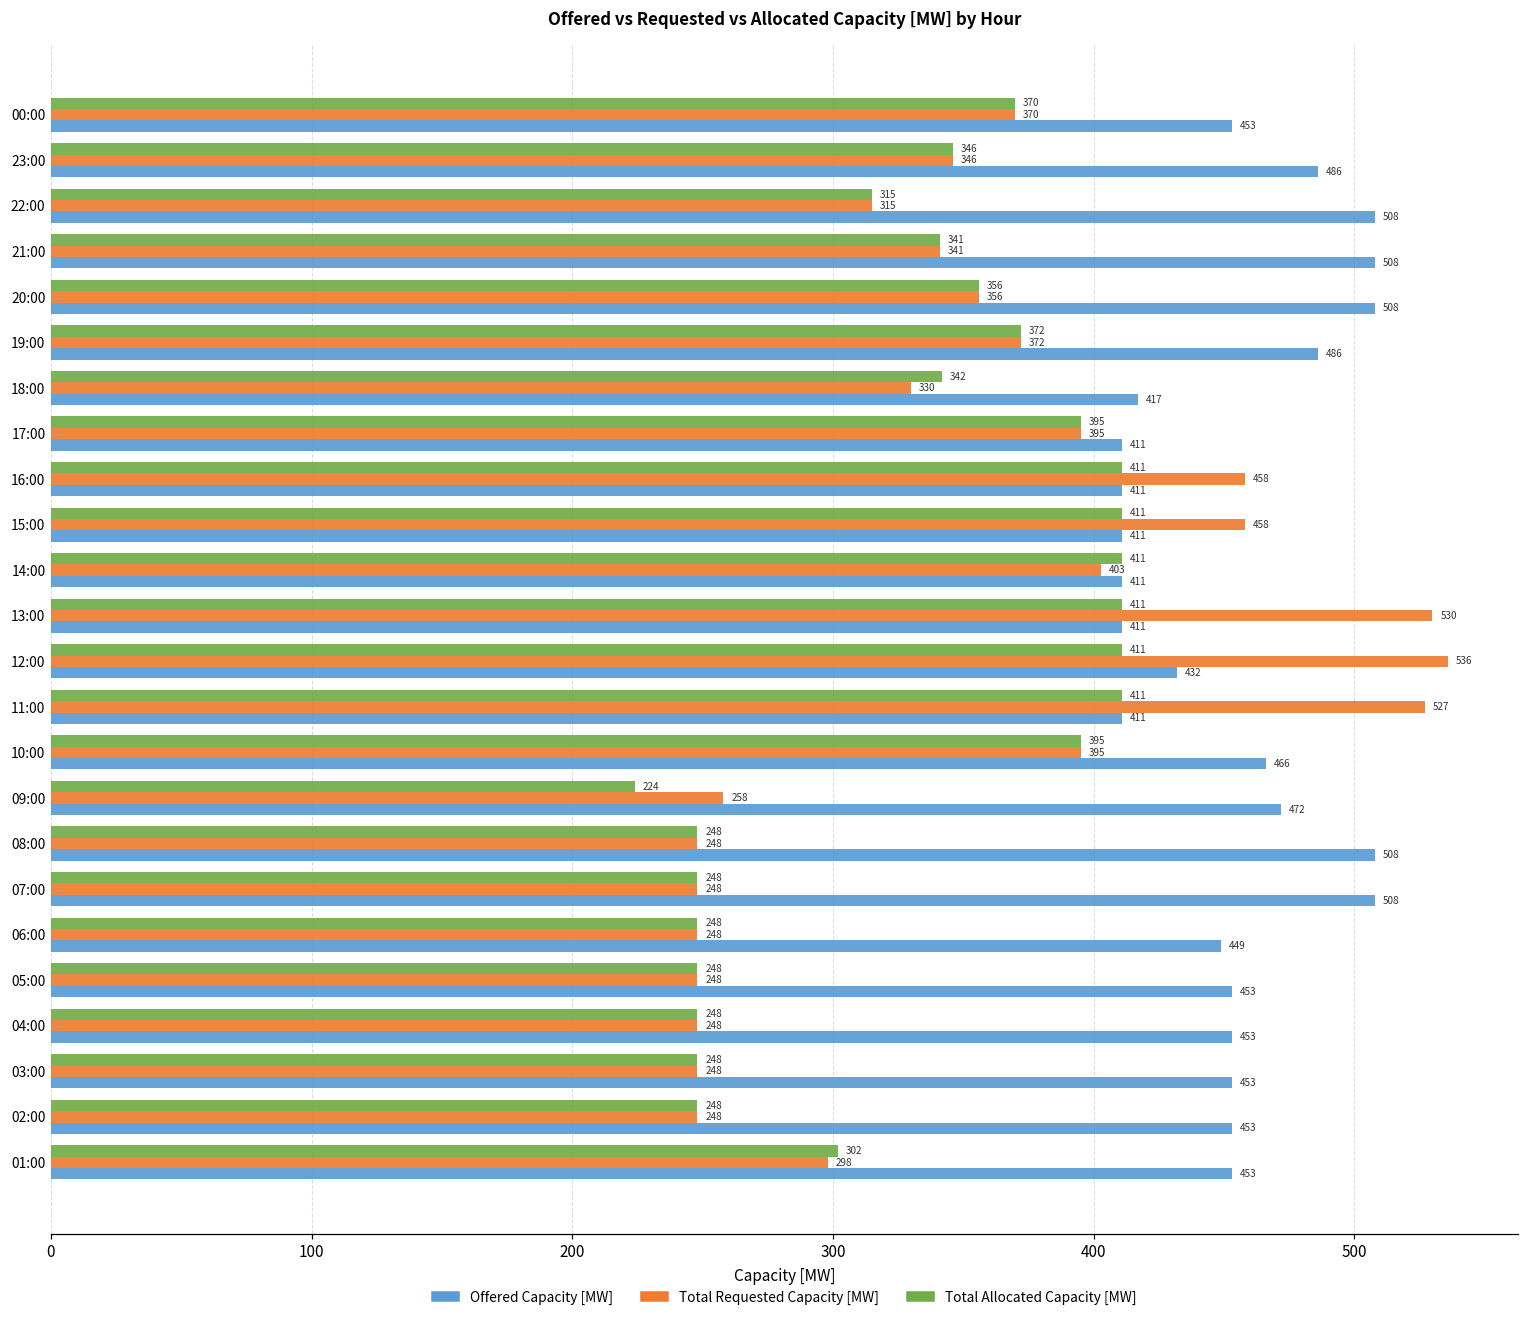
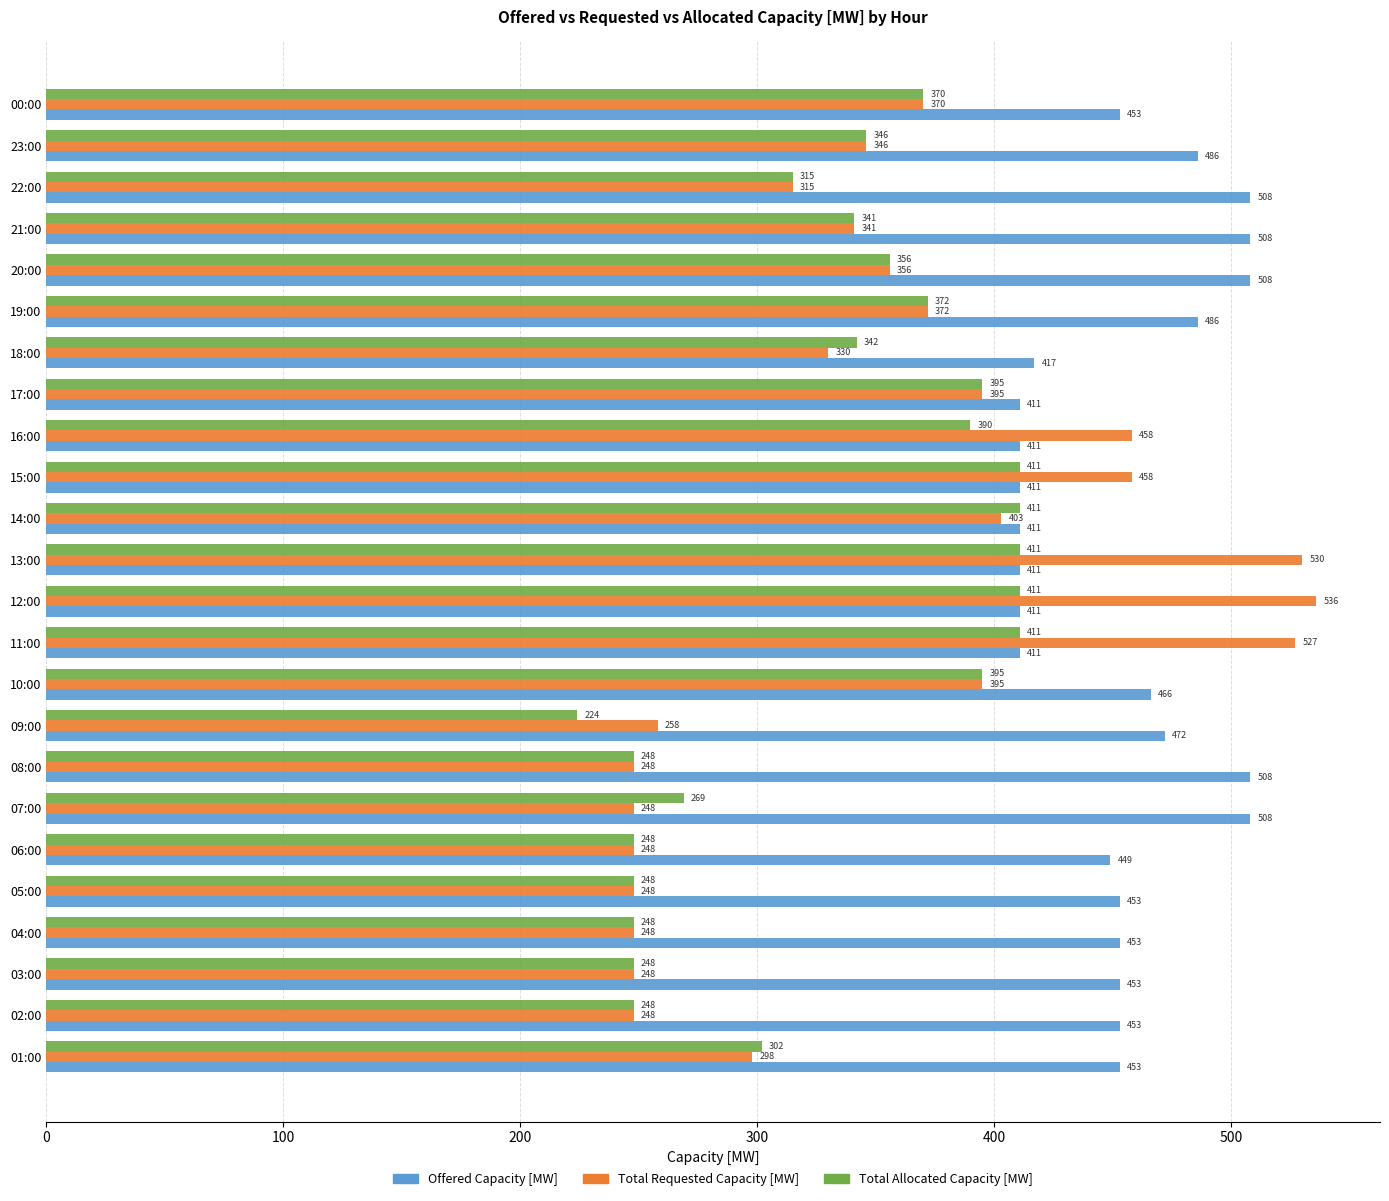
  {
    "Offered Capacity [MW]": {
      "00:00": 453,
      "23:00": 486,
      "22:00": 508,
      "21:00": 508,
      "20:00": 508,
      "19:00": 486,
      "18:00": 417,
      "17:00": 411,
      "16:00": 411,
      "15:00": 411,
      "14:00": 411,
      "13:00": 411,
-     "12:00": 432,
+     "12:00": 411,
      "11:00": 411,
      "10:00": 466,
      "09:00": 472,
      "08:00": 508,
      "07:00": 508,
      "06:00": 449,
      "05:00": 453,
      "04:00": 453,
      "03:00": 453,
      "02:00": 453,
      "01:00": 453
    },
    "Total Requested Capacity [MW]": {
      "00:00": 370,
      "23:00": 346,
      "22:00": 315,
      "21:00": 341,
      "20:00": 356,
      "19:00": 372,
      "18:00": 330,
      "17:00": 395,
      "16:00": 458,
      "15:00": 458,
      "14:00": 403,
      "13:00": 530,
      "12:00": 536,
      "11:00": 527,
      "10:00": 395,
      "09:00": 258,
      "08:00": 248,
      "07:00": 248,
      "06:00": 248,
      "05:00": 248,
      "04:00": 248,
      "03:00": 248,
      "02:00": 248,
      "01:00": 298
    },
    "Total Allocated Capacity [MW]": {
      "00:00": 370,
      "23:00": 346,
      "22:00": 315,
      "21:00": 341,
      "20:00": 356,
      "19:00": 372,
      "18:00": 342,
      "17:00": 395,
-     "16:00": 411,
+     "16:00": 390,
      "15:00": 411,
      "14:00": 411,
      "13:00": 411,
      "12:00": 411,
      "11:00": 411,
      "10:00": 395,
      "09:00": 224,
      "08:00": 248,
-     "07:00": 248,
+     "07:00": 269,
      "06:00": 248,
      "05:00": 248,
      "04:00": 248,
      "03:00": 248,
      "02:00": 248,
      "01:00": 302
    }
  }
